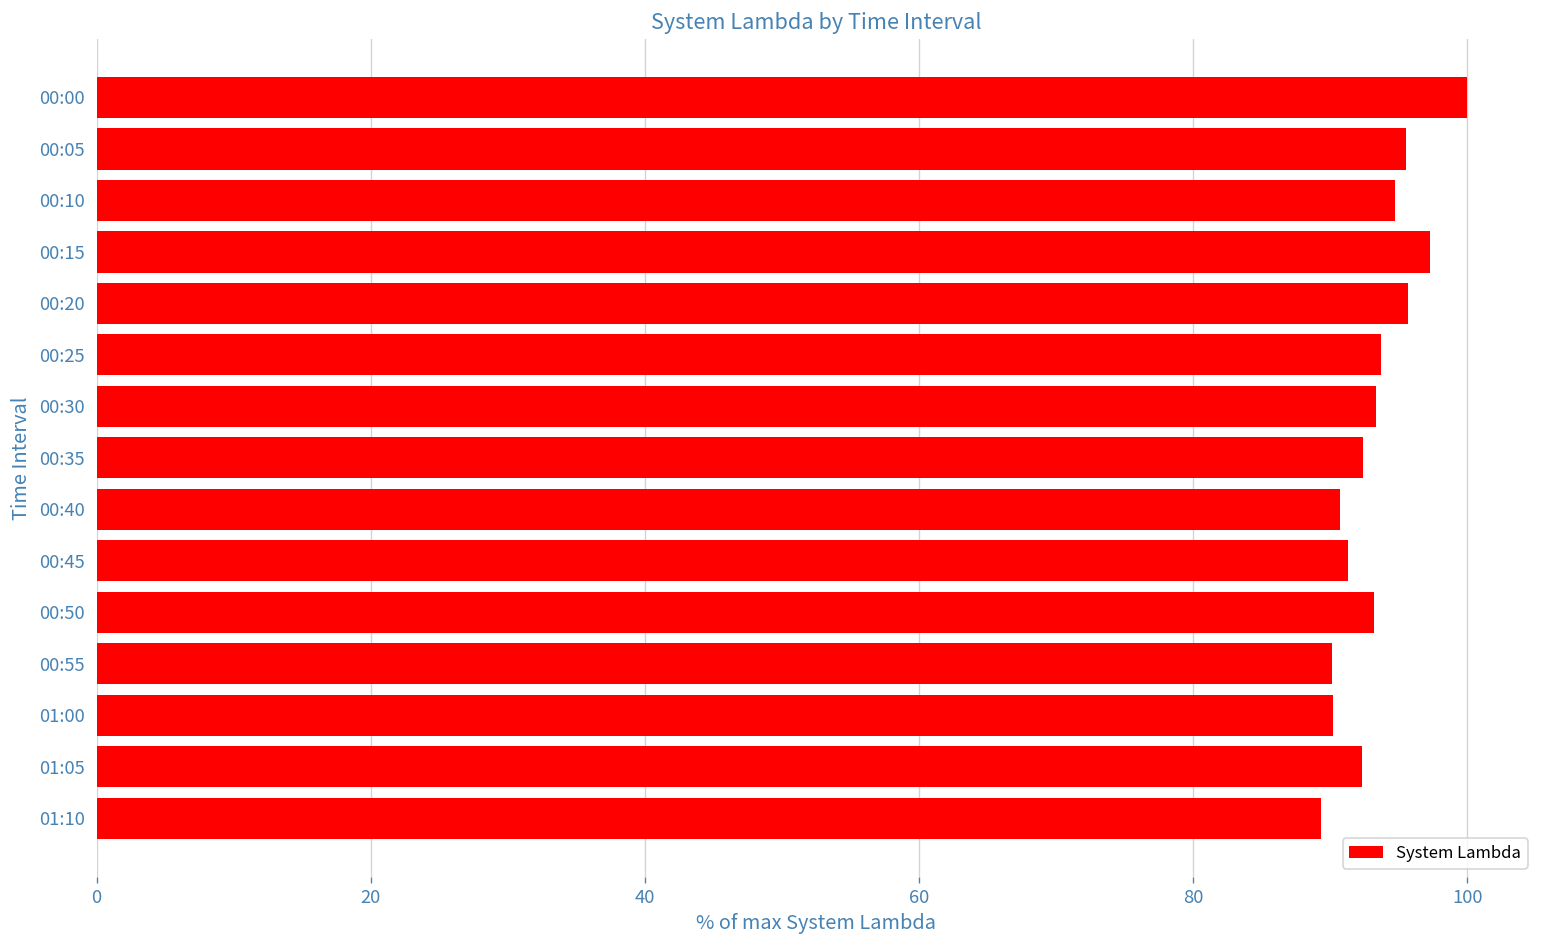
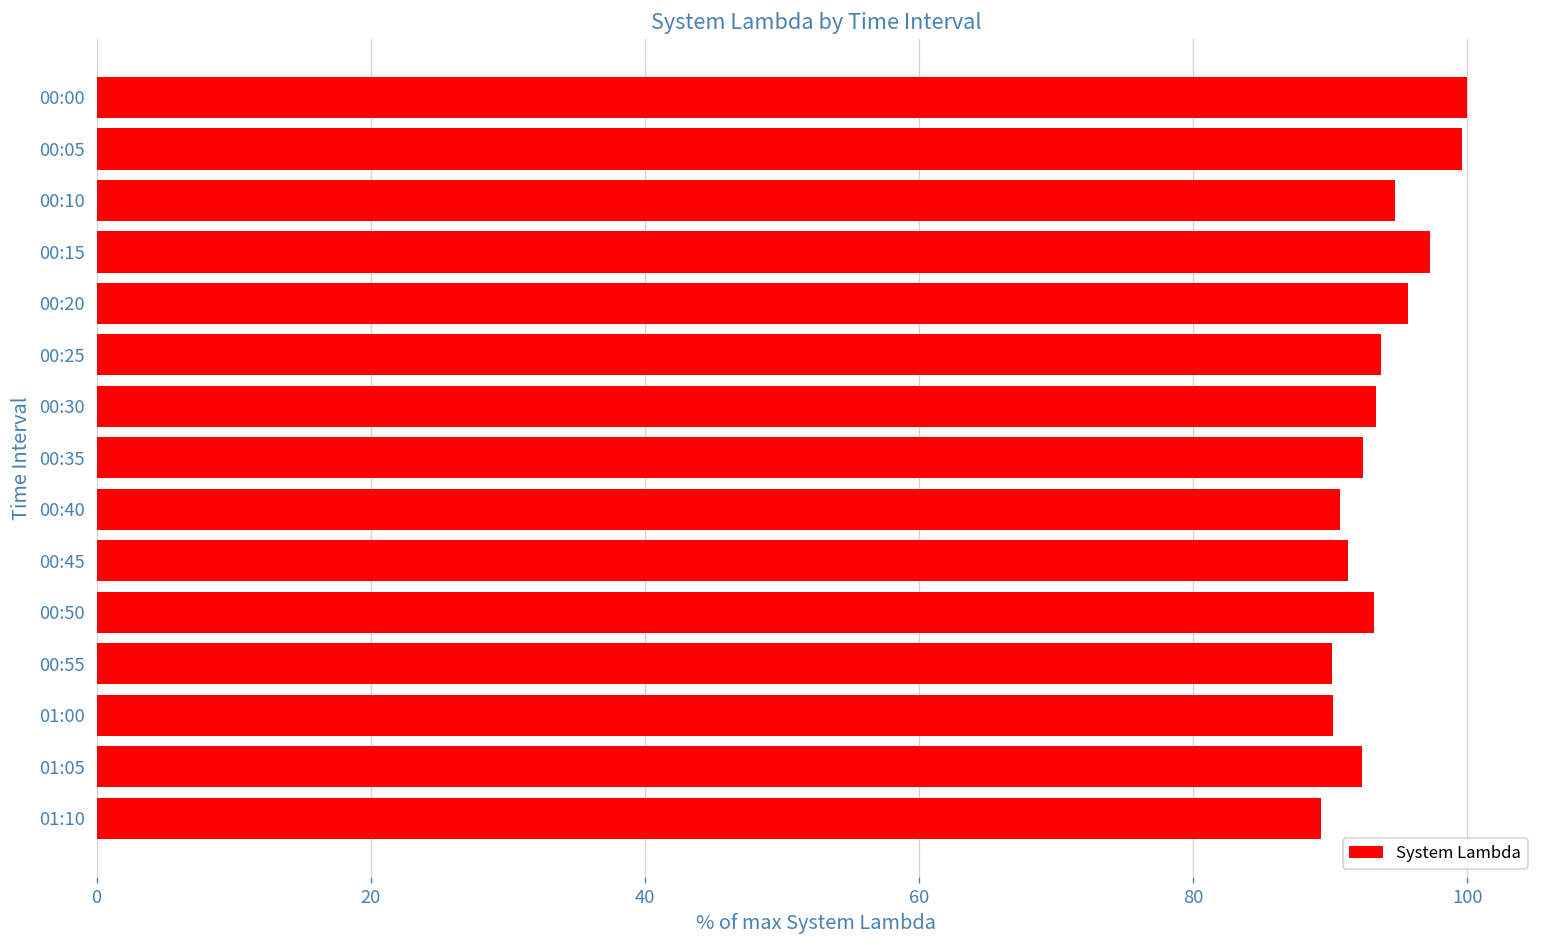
  {
    "00:00": 100.0,
-   "00:05": 95.5,
+   "00:05": 99.6,
    "00:10": 94.7,
    "00:15": 97.3,
    "00:20": 95.6,
    "00:25": 93.7,
    "00:30": 93.3,
    "00:35": 92.4,
    "00:40": 90.7,
    "00:45": 91.3,
    "00:50": 93.2,
    "00:55": 90.1,
    "01:00": 90.2,
    "01:05": 92.3,
    "01:10": 89.3
  }
